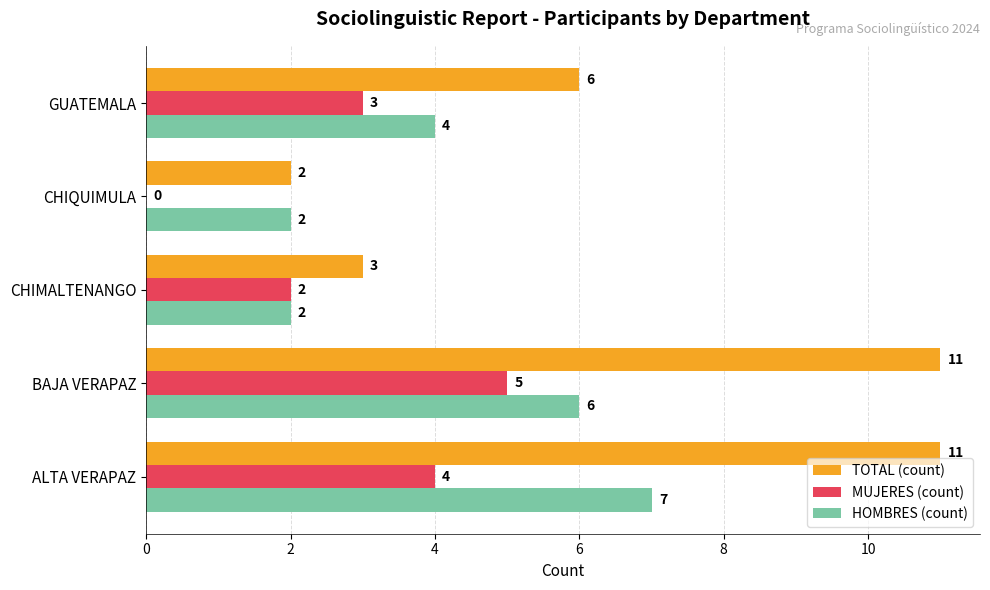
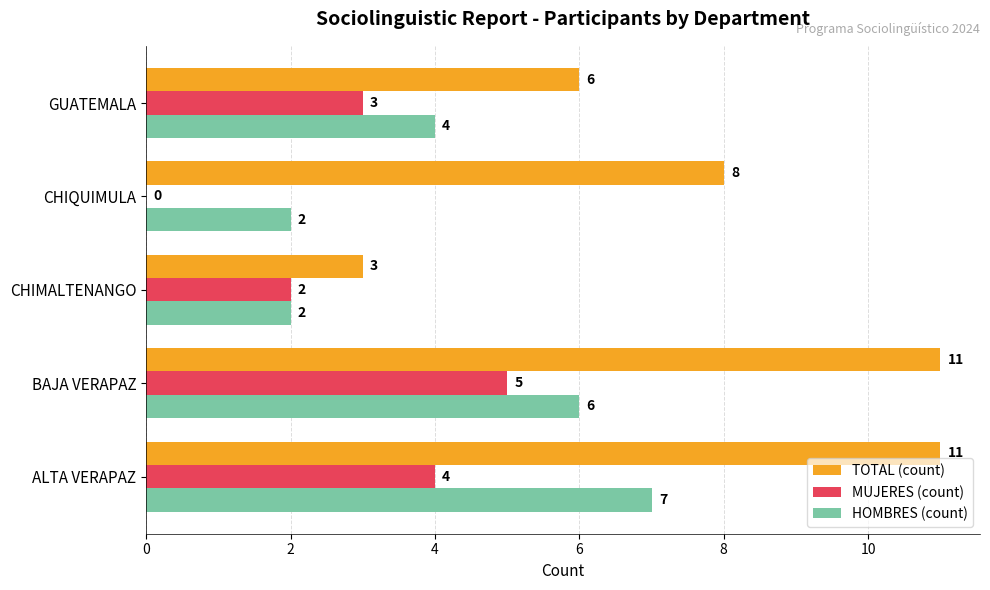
  {
    "TOTAL (count)": {
      "GUATEMALA": 6,
-     "CHIQUIMULA": 2,
+     "CHIQUIMULA": 8,
      "CHIMALTENANGO": 3,
      "BAJA VERAPAZ": 11
    },
    "MUJERES (count)": {
      "GUATEMALA": 3,
      "CHIQUIMULA": 0,
      "CHIMALTENANGO": 2,
      "BAJA VERAPAZ": 5,
      "ALTA VERAPAZ": 4
    },
    "HOMBRES (count)": {
      "GUATEMALA": 4,
      "CHIQUIMULA": 2,
      "CHIMALTENANGO": 2,
      "BAJA VERAPAZ": 6,
      "ALTA VERAPAZ": 7
    }
  }
